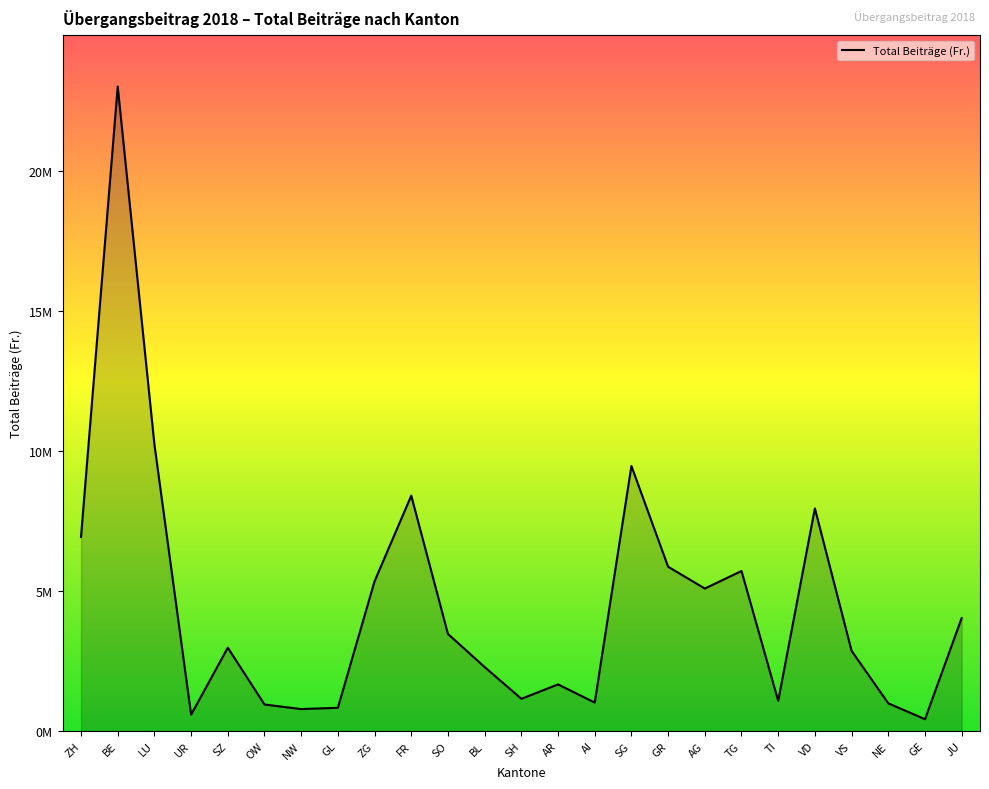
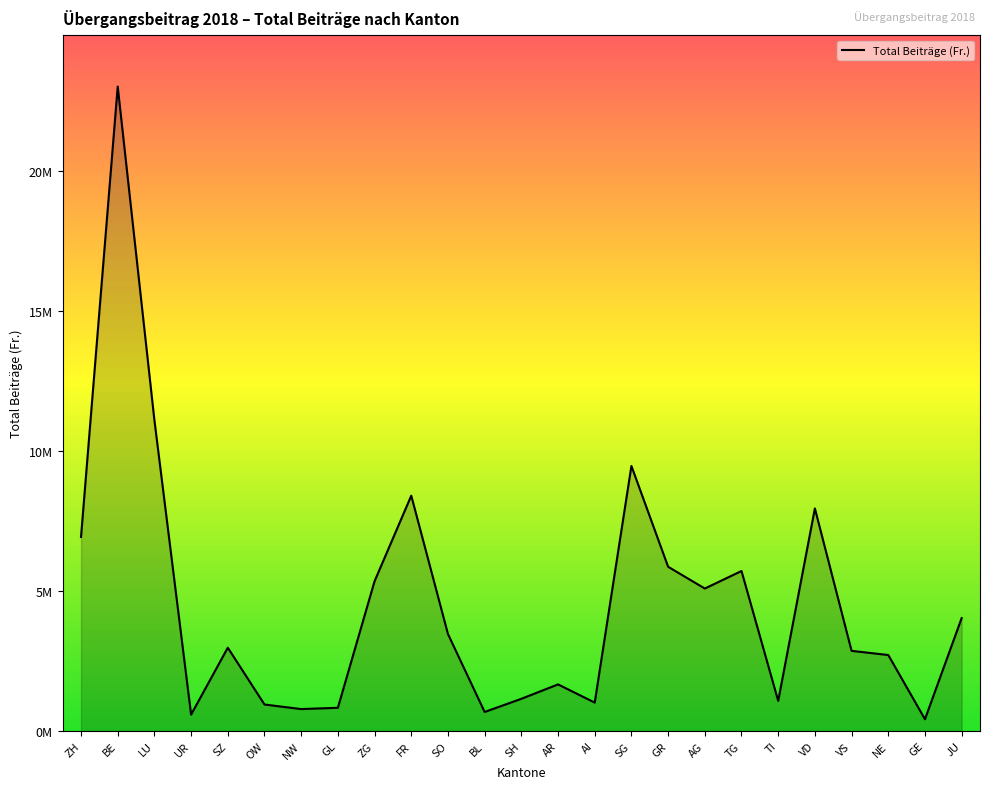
  {
    "ZH": 6900000,
    "BE": 23000000,
-   "LU": 10200000,
+   "LU": 11100000,
    "UR": 600000,
    "SZ": 3000000,
    "OW": 900000,
    "NW": 800000,
    "GL": 800000,
    "ZG": 5300000,
    "FR": 8400000,
    "SO": 3500000,
-   "BL": 2300000,
+   "BL": 700000,
    "SH": 1100000,
    "AR": 1700000,
    "AI": 1000000,
    "SG": 9500000,
    "GR": 5900000,
    "AG": 5100000,
    "TG": 5700000,
    "TI": 1100000,
    "VD": 7900000,
    "VS": 2900000,
-   "NE": 1000000,
+   "NE": 2700000,
    "GE": 400000,
    "JU": 4000000
  }
